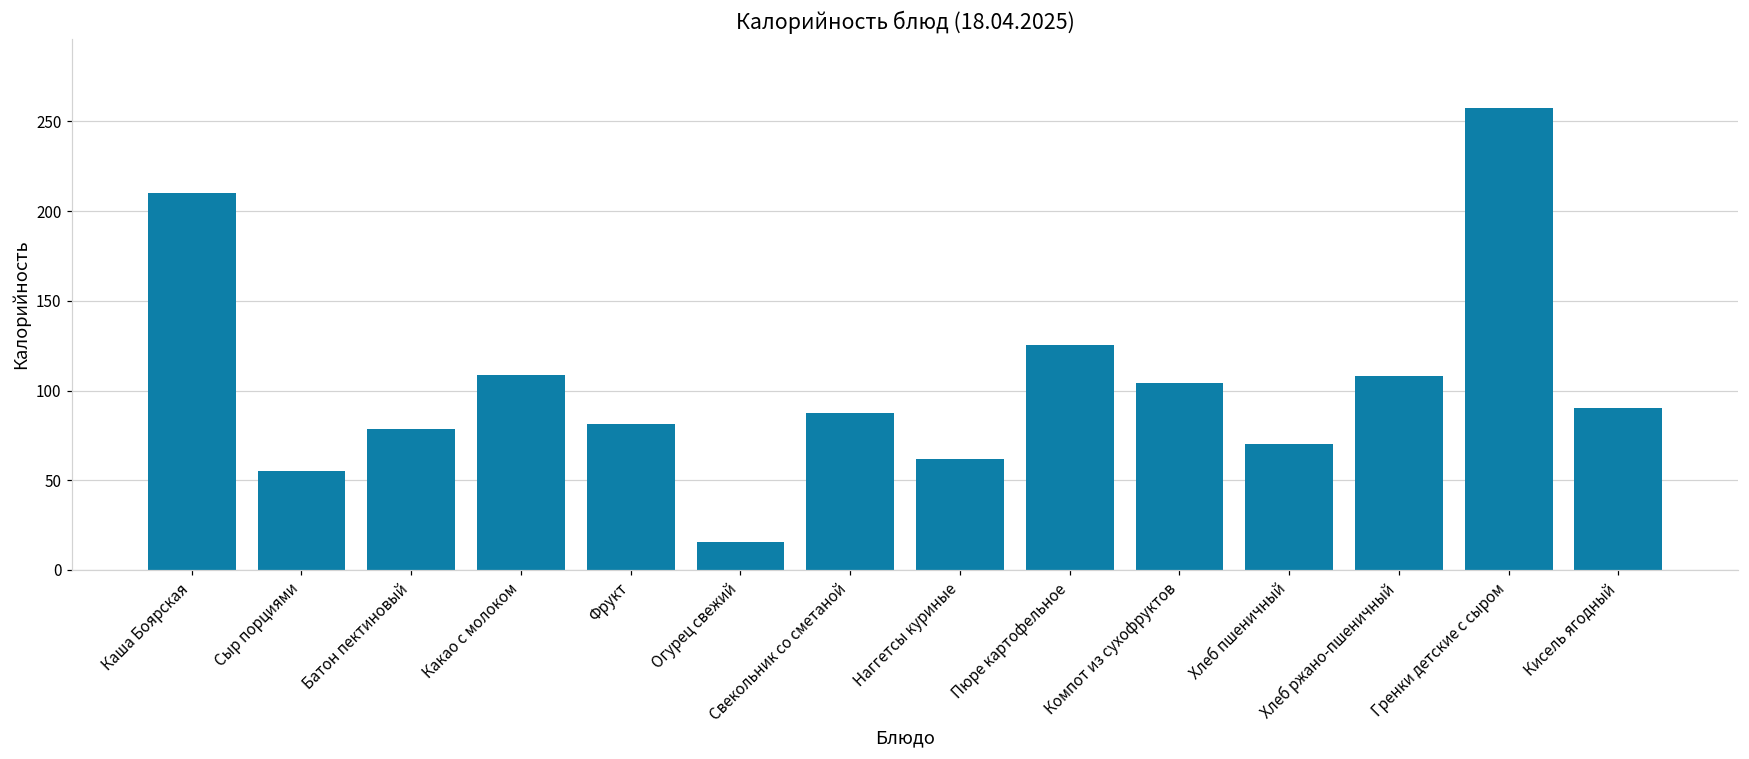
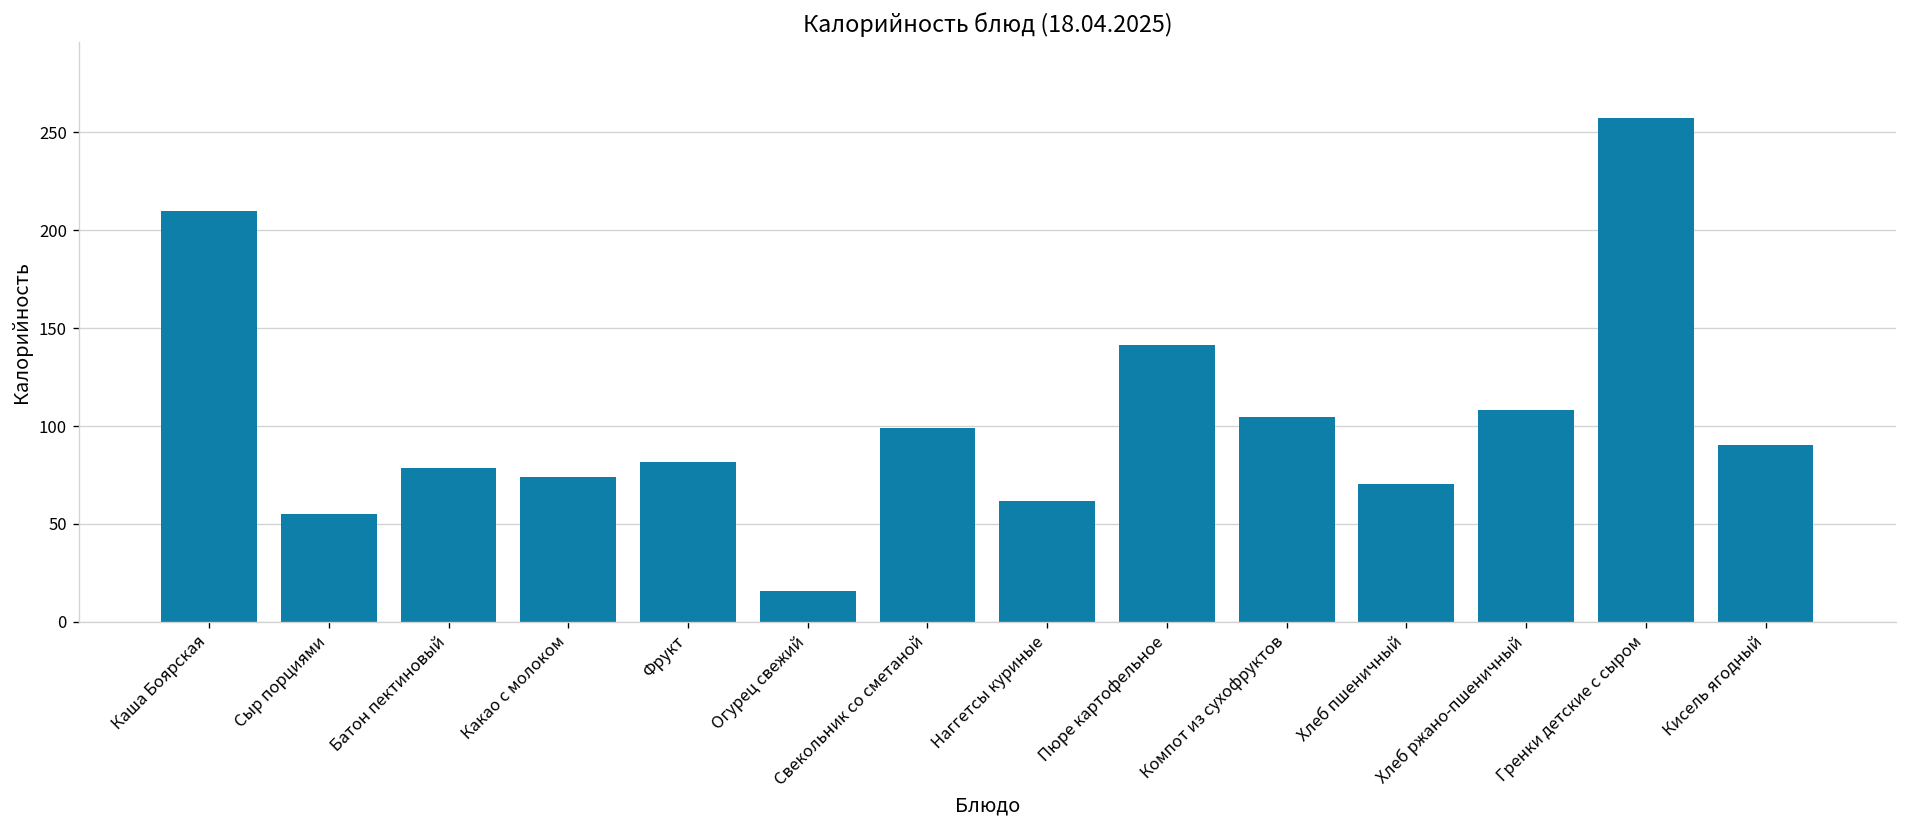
  {
    "Каша Боярская": 210,
    "Сыр порциями": 55,
    "Батон пектиновый": 79,
-   "Какао с молоком": 109,
+   "Какао с молоком": 74,
    "Фрукт": 82,
    "Огурец свежий": 16,
-   "Свекольник со сметаной": 88,
+   "Свекольник со сметаной": 99,
    "Наггетсы куриные": 62,
-   "Пюре картофельное": 126,
+   "Пюре картофельное": 141,
    "Компот из сухофруктов": 104,
    "Хлеб пшеничный": 70,
    "Хлеб ржано-пшеничный": 108,
    "Гренки детские с сыром": 258,
    "Кисель ягодный": 91
  }
